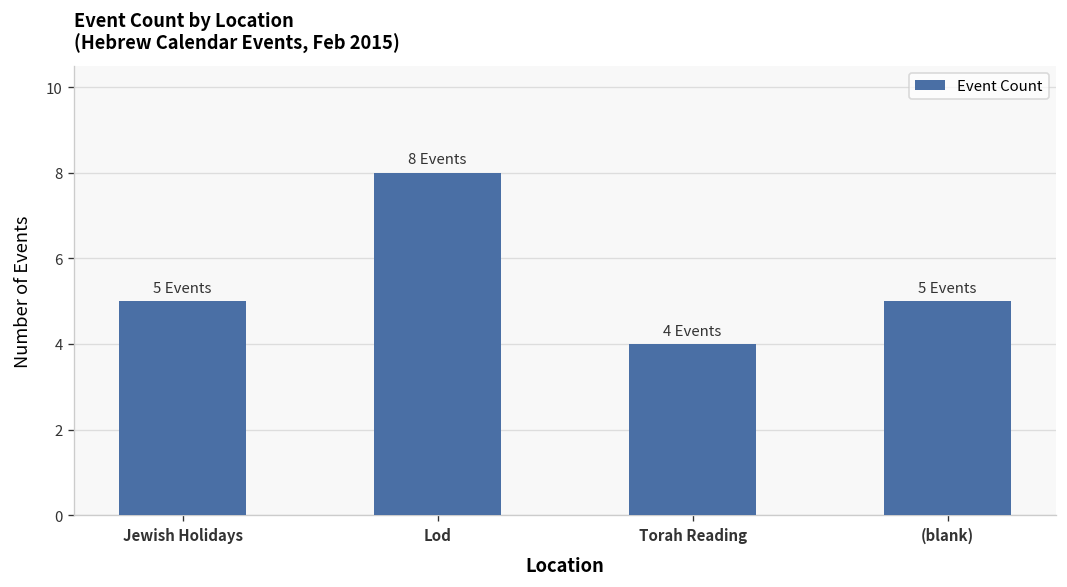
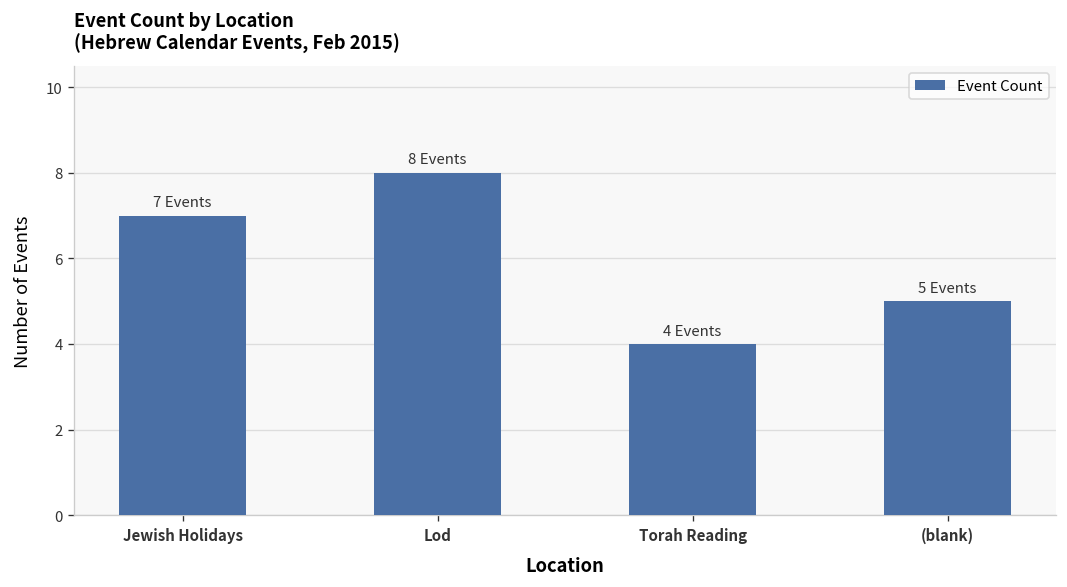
  {
-   "Jewish Holidays": 5,
+   "Jewish Holidays": 7,
    "Lod": 8,
    "Torah Reading": 4,
    "(blank)": 5
  }
